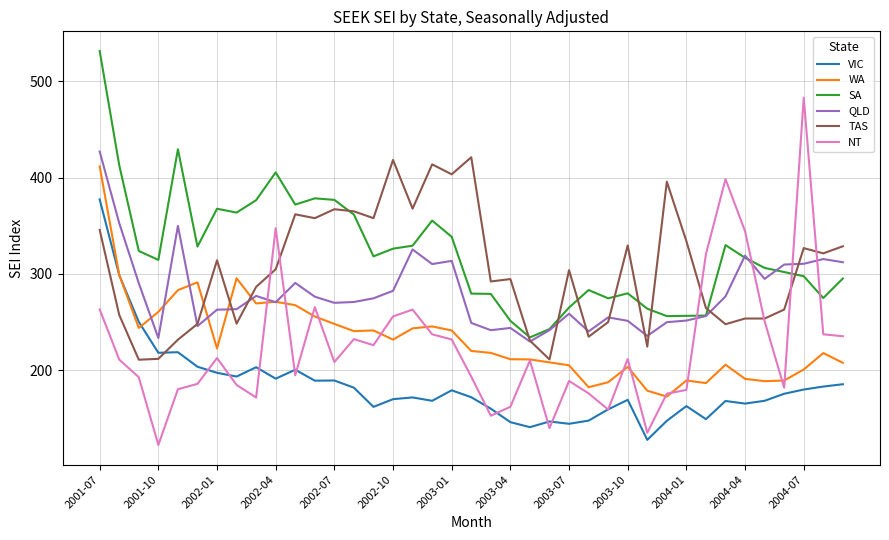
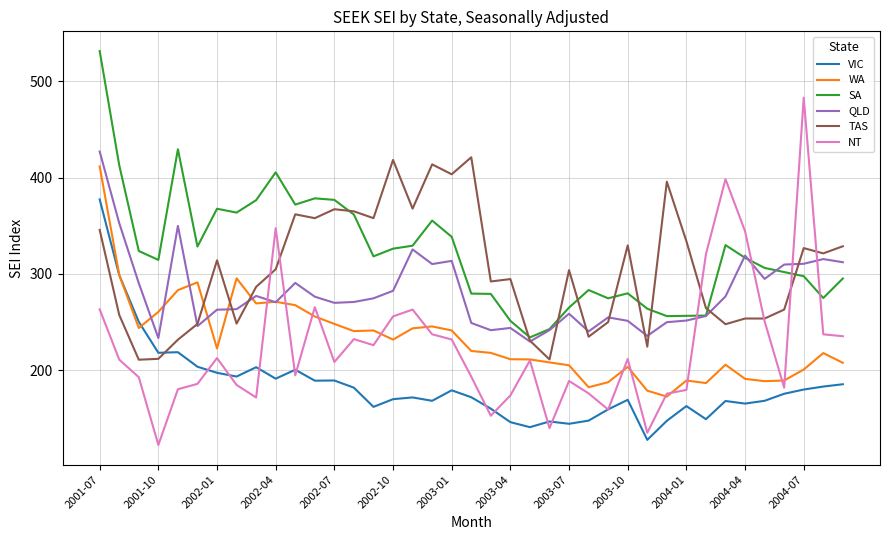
  {
    "VIC": {
      "2001-07": 380,
      "2001-10": 220,
      "2002-01": 200,
      "2002-04": 190,
      "2002-07": 190,
      "2002-10": 170,
      "2003-01": 180,
      "2003-04": 150,
      "2003-07": 140,
      "2003-10": 170,
      "2004-01": 160,
      "2004-04": 170,
      "2004-07": 180
    },
    "WA": {
      "2001-07": 410,
      "2001-10": 260,
      "2002-01": 220,
      "2002-07": 250,
      "2002-10": 230,
      "2003-01": 240,
      "2003-04": 210,
      "2003-07": 210,
      "2003-10": 200,
      "2004-01": 190,
      "2004-04": 190,
      "2004-07": 200
    },
    "SA": {
      "2001-07": 530,
      "2001-10": 310,
      "2002-01": 370,
      "2002-04": 410,
      "2002-07": 380,
      "2002-10": 330,
      "2003-01": 340,
      "2003-04": 250,
      "2003-07": 270,
      "2003-10": 280,
      "2004-01": 260,
      "2004-07": 300
    },
    "QLD": {
      "2001-07": 430,
      "2001-10": 230,
      "2002-01": 260,
      "2002-07": 270,
      "2002-10": 280,
      "2003-01": 310,
      "2003-04": 240,
      "2003-07": 260,
      "2003-10": 250,
      "2004-01": 250,
      "2004-07": 310
    },
    "TAS": {
      "2001-07": 350,
      "2001-10": 210,
      "2002-01": 310,
      "2002-04": 300,
      "2002-07": 370,
      "2002-10": 420,
      "2003-01": 400,
      "2003-04": 290,
      "2003-07": 300,
      "2003-10": 330,
      "2004-01": 330,
      "2004-04": 250,
      "2004-07": 330
    },
    "NT": {
      "2001-07": 260,
      "2001-10": 120,
      "2002-01": 210,
      "2002-04": 350,
      "2002-07": 210,
      "2002-10": 260,
      "2003-01": 230,
-     "2003-04": 160,
+     "2003-04": 170,
      "2003-07": 190,
      "2003-10": 210,
      "2004-01": 180,
      "2004-04": 340,
      "2004-07": 480
    }
  }
